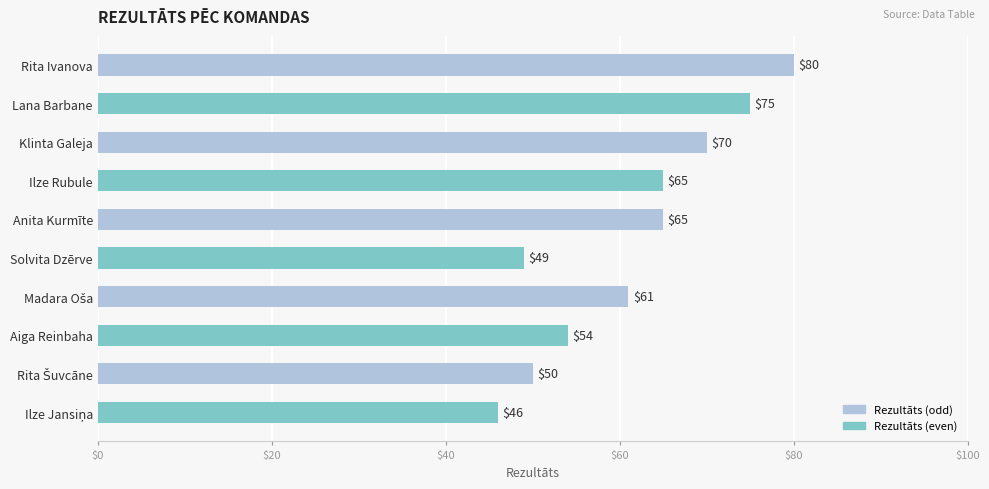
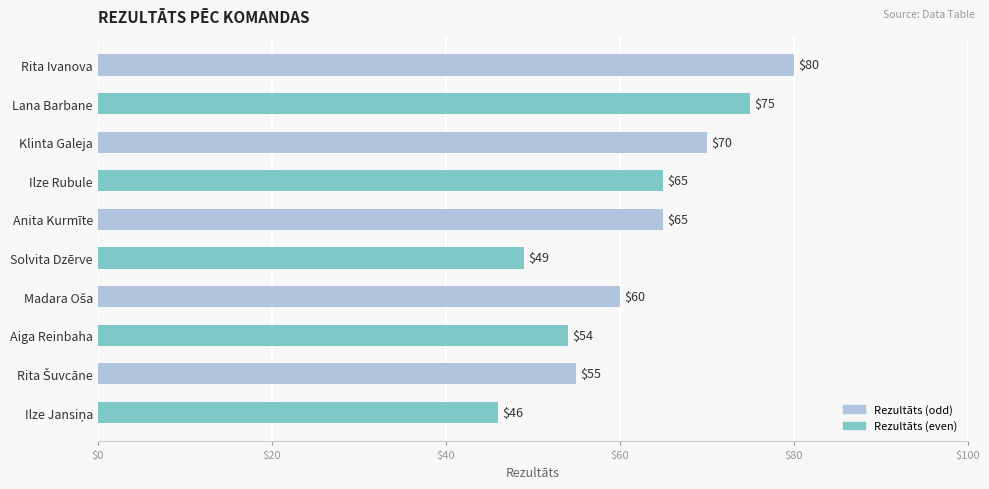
  {
    "Rita Ivanova": "$80",
    "Lana Barbane": "$75",
    "Klinta Galeja": "$70",
    "Ilze Rubule": "$65",
    "Anita Kurmīte": "$65",
    "Solvita Dzērve": "$49",
-   "Madara Oša": "$61",
+   "Madara Oša": "$60",
    "Aiga Reinbaha": "$54",
-   "Rita Šuvcāne": "$50",
+   "Rita Šuvcāne": "$55",
    "Ilze Jansiņa": "$46"
  }
